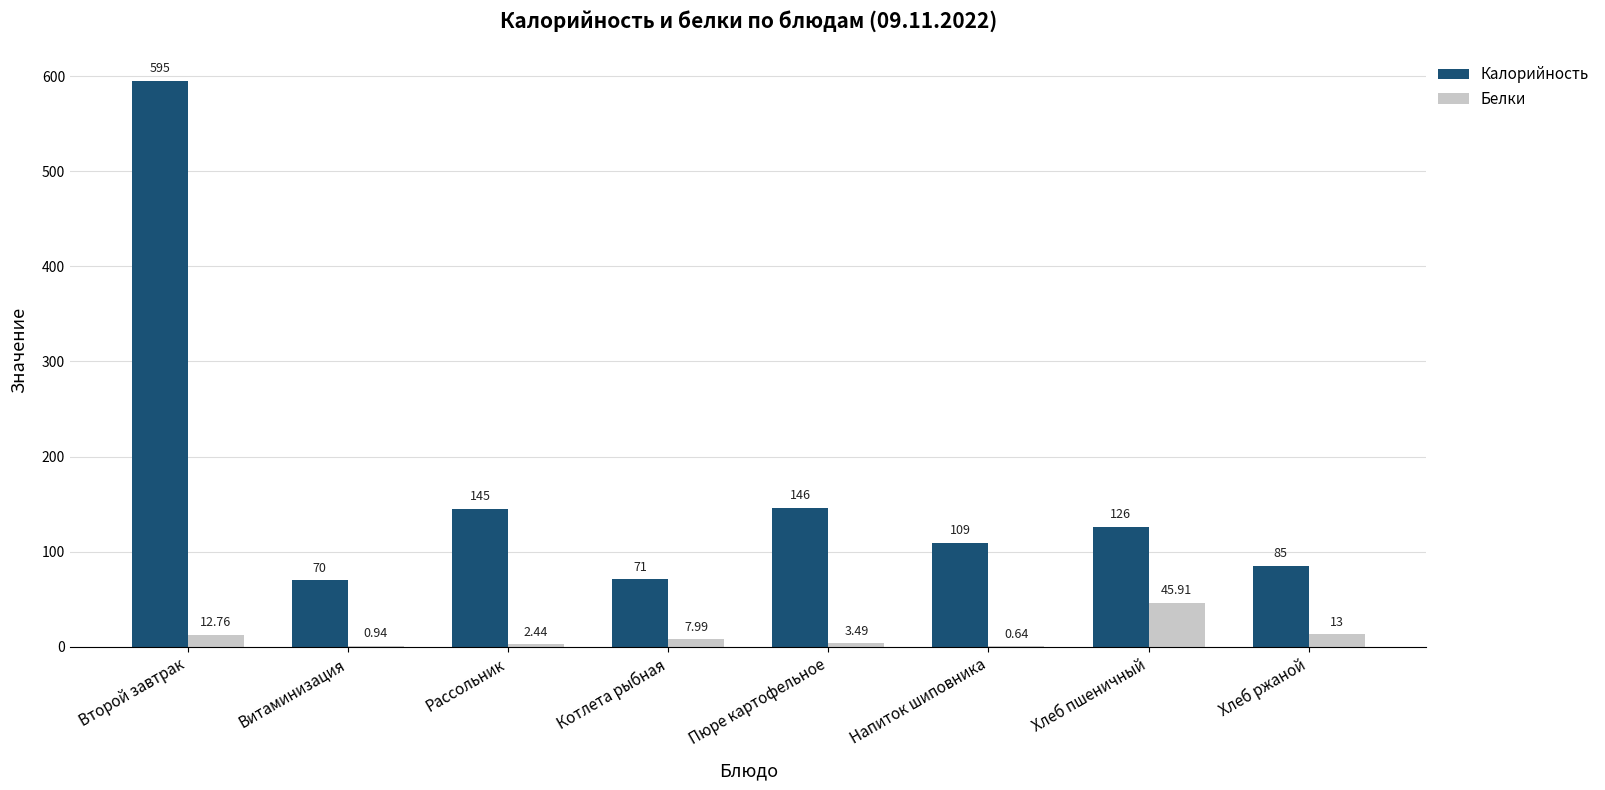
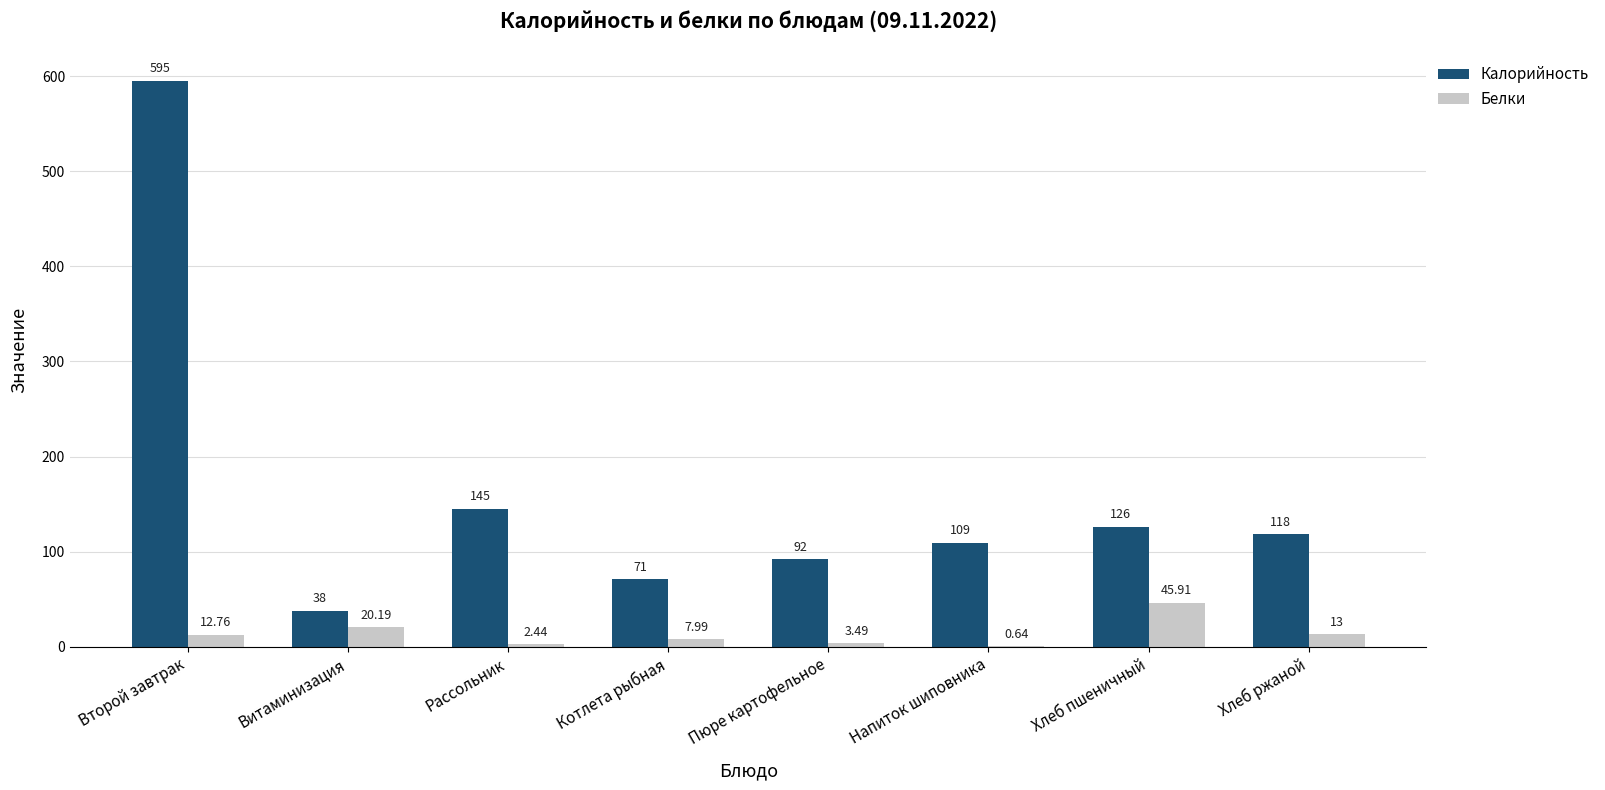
  {
    "Калорийность": {
      "Второй завтрак": 595,
-     "Витаминизация": 70,
+     "Витаминизация": 38,
      "Рассольник": 145,
      "Котлета рыбная": 71,
-     "Пюре картофельное": 146,
+     "Пюре картофельное": 92,
      "Напиток шиповника": 109,
      "Хлеб пшеничный": 126,
-     "Хлеб ржаной": 85
+     "Хлеб ржаной": 118
    },
    "Белки": {
      "Второй завтрак": 12.76,
-     "Витаминизация": 0.94,
+     "Витаминизация": 20.19,
      "Рассольник": 2.44,
      "Котлета рыбная": 7.99,
      "Пюре картофельное": 3.49,
      "Напиток шиповника": 0.64,
      "Хлеб пшеничный": 45.91,
      "Хлеб ржаной": 13
    }
  }
